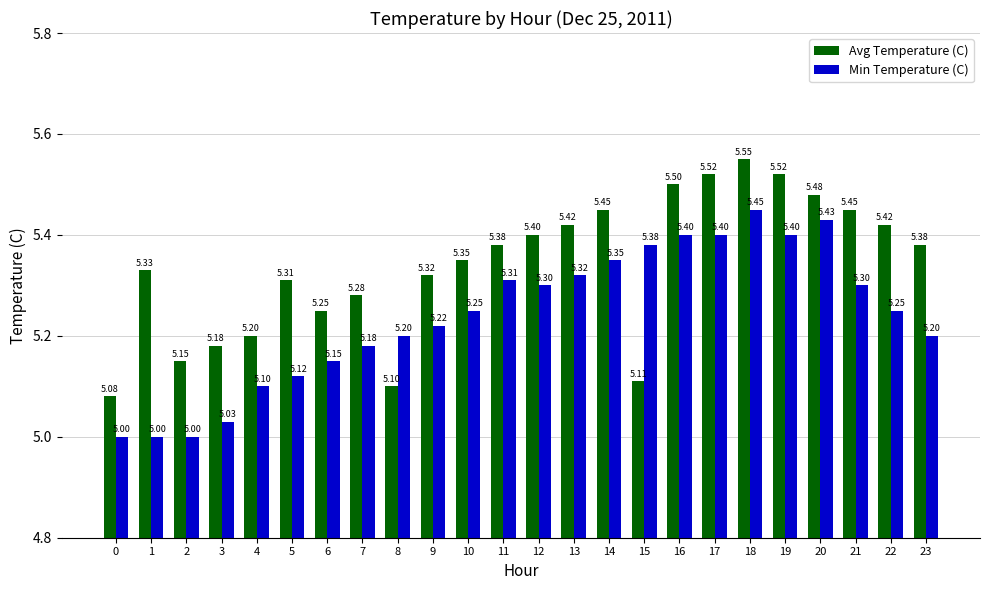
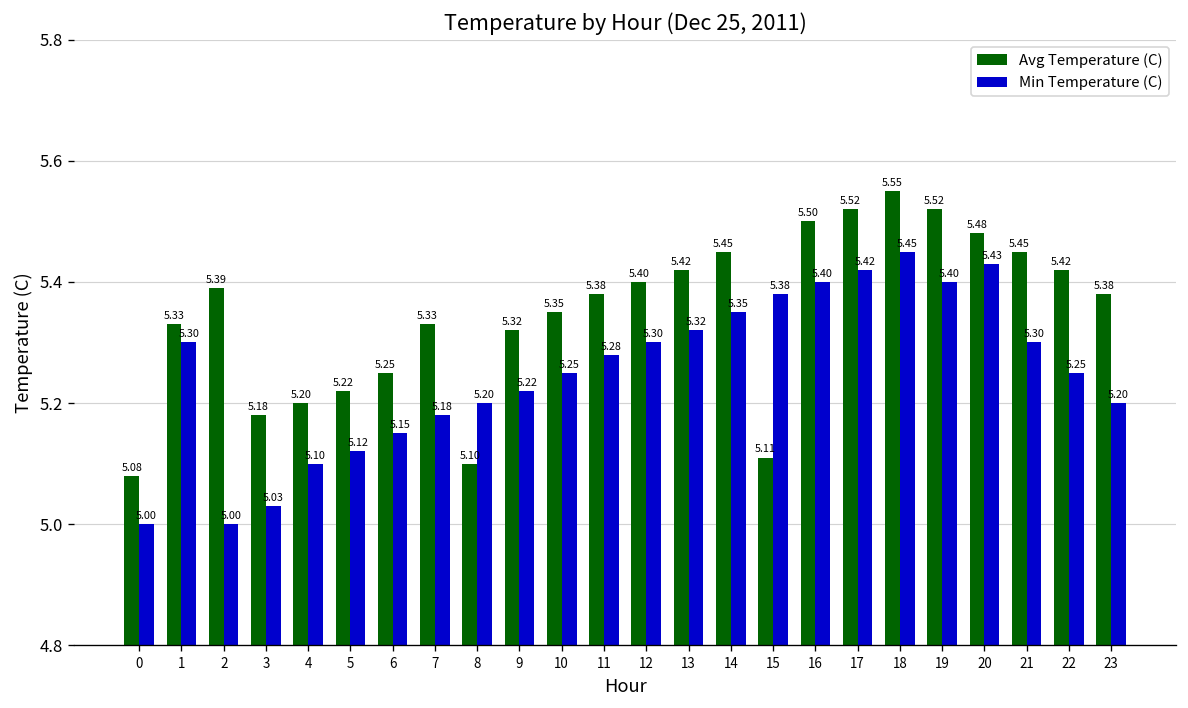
  {
    "Avg Temperature (C)": {
      "0": 5.08,
      "1": 5.33,
-     "2": 5.15,
+     "2": 5.39,
      "3": 5.18,
      "4": 5.20,
-     "5": 5.31,
+     "5": 5.22,
      "6": 5.25,
-     "7": 5.28,
+     "7": 5.33,
      "8": 5.10,
      "9": 5.32,
      "10": 5.35,
      "11": 5.38,
      "12": 5.40,
      "13": 5.42,
      "14": 5.45,
      "15": 5.11,
      "16": 5.50,
      "17": 5.52,
      "18": 5.55,
      "19": 5.52,
      "20": 5.48,
      "21": 5.45,
      "22": 5.42,
      "23": 5.38
    },
    "Min Temperature (C)": {
      "0": 5.00,
-     "1": 5.00,
+     "1": 5.30,
      "2": 5.00,
      "3": 5.03,
      "4": 5.10,
      "5": 5.12,
      "6": 5.15,
      "7": 5.18,
      "8": 5.20,
      "9": 5.22,
      "10": 5.25,
-     "11": 5.31,
+     "11": 5.28,
      "12": 5.30,
      "13": 5.32,
      "14": 5.35,
      "15": 5.38,
      "16": 5.40,
-     "17": 5.40,
+     "17": 5.42,
      "18": 5.45,
      "19": 5.40,
      "20": 5.43,
      "21": 5.30,
      "22": 5.25,
      "23": 5.20
    }
  }
